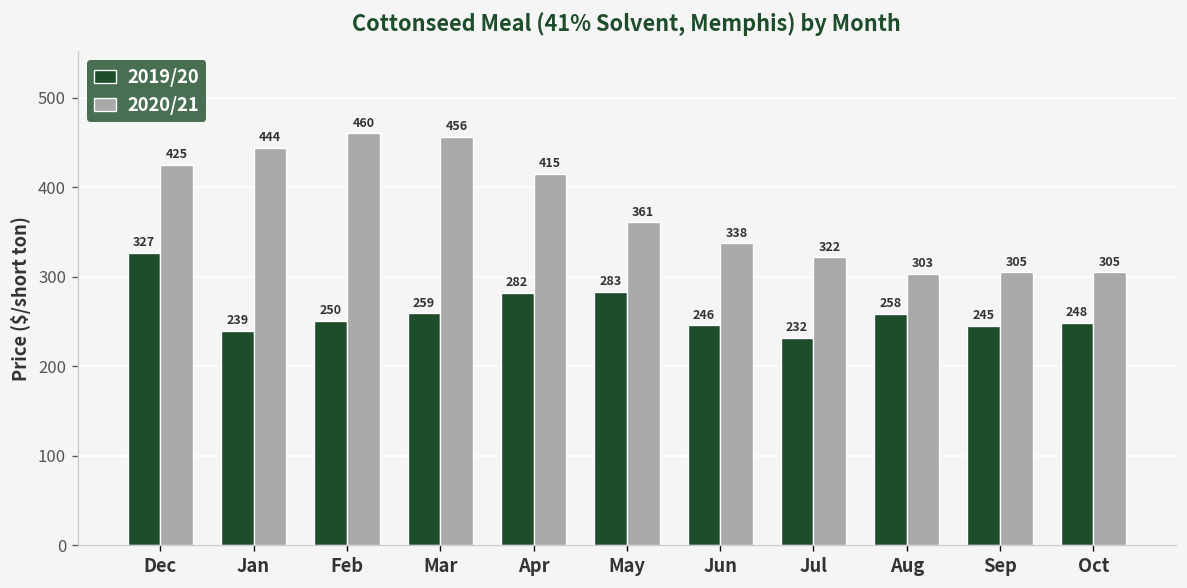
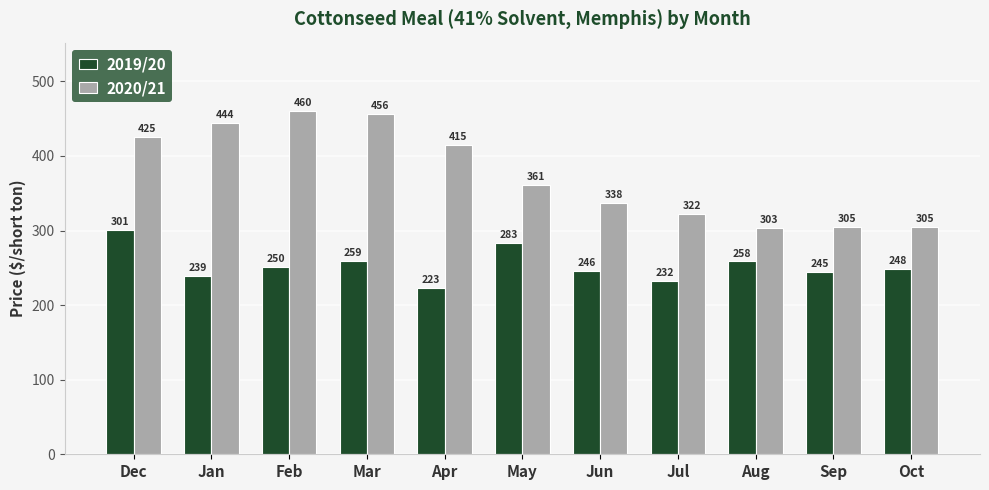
  {
    "2019/20": {
-     "Dec": 327,
+     "Dec": 301,
      "Jan": 239,
      "Feb": 250,
      "Mar": 259,
-     "Apr": 282,
+     "Apr": 223,
      "May": 283,
      "Jun": 246,
      "Jul": 232,
      "Aug": 258,
      "Sep": 245,
      "Oct": 248
    },
    "2020/21": {
      "Dec": 425,
      "Jan": 444,
      "Feb": 460,
      "Mar": 456,
      "Apr": 415,
      "May": 361,
      "Jun": 338,
      "Jul": 322,
      "Aug": 303,
      "Sep": 305,
      "Oct": 305
    }
  }
